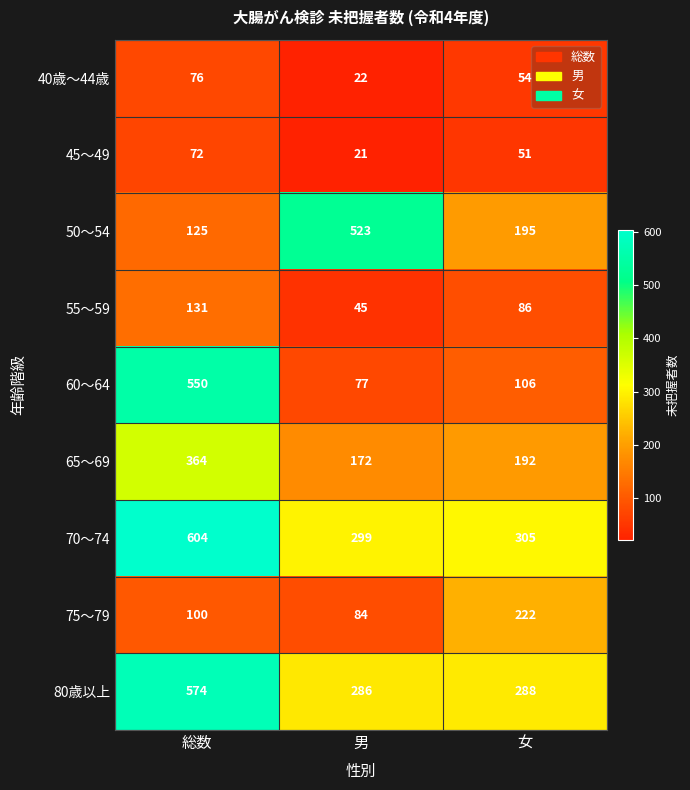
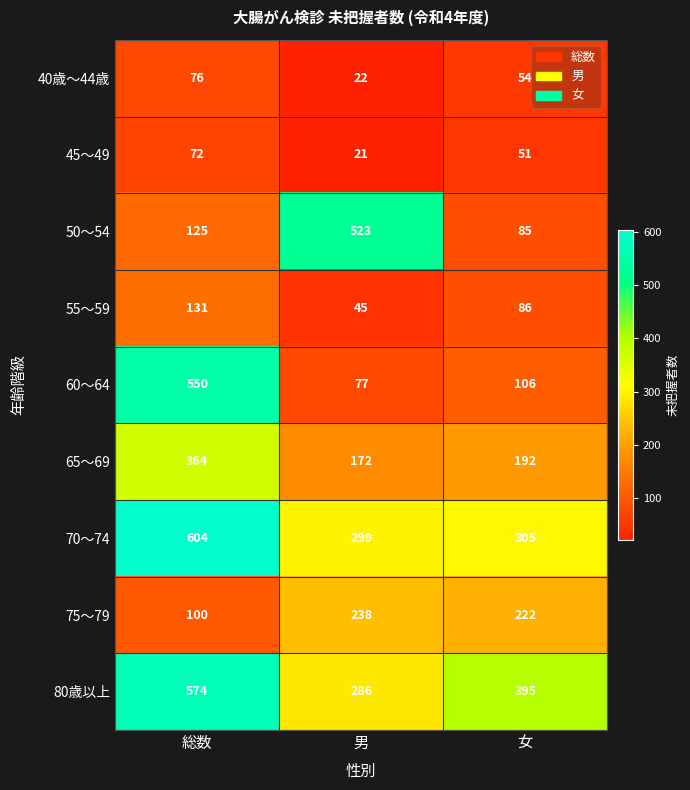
  {
    "40歳～44歳": {
      "総数": 76,
      "男": 22
    },
    "45～49": {
      "総数": 72,
      "男": 21,
      "女": 51
    },
    "50～54": {
      "総数": 125,
      "男": 523,
-     "女": 195
+     "女": 85
    },
    "55～59": {
      "総数": 131,
      "男": 45,
      "女": 86
    },
    "60～64": {
      "総数": 550,
      "男": 77,
      "女": 106
    },
    "65～69": {
      "総数": 364,
      "男": 172,
      "女": 192
    },
    "70～74": {
      "総数": 604,
      "男": 299,
      "女": 305
    },
    "75～79": {
      "総数": 100,
-     "男": 84,
+     "男": 238,
      "女": 222
    },
    "80歳以上": {
      "総数": 574,
      "男": 286,
-     "女": 288
+     "女": 395
    }
  }
